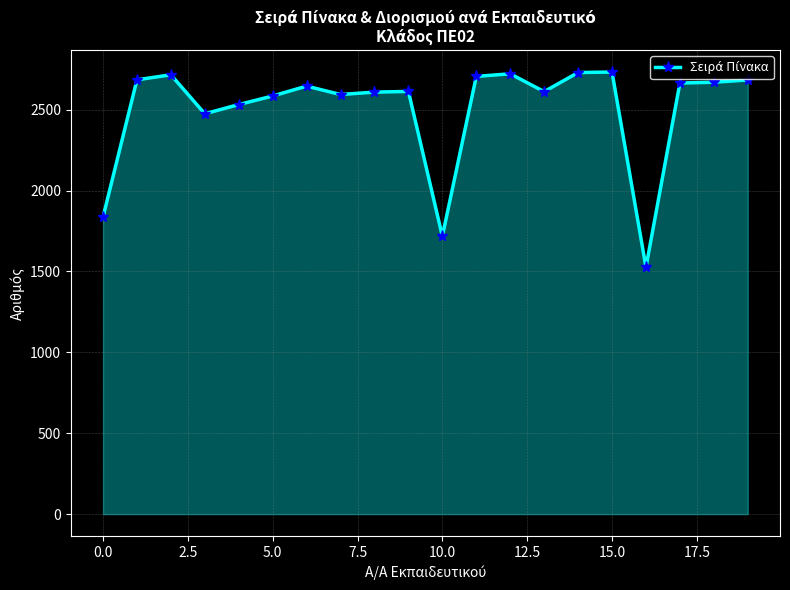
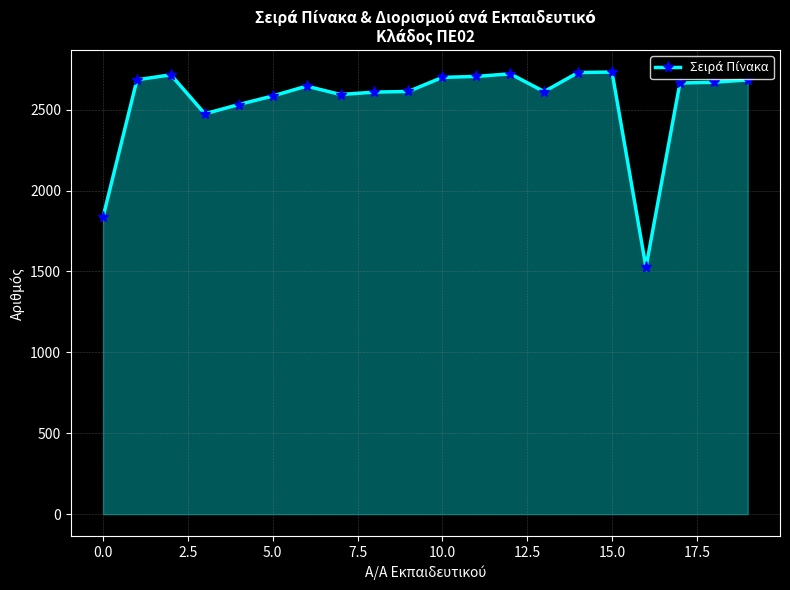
  {
    "0.0": 1840,
    "5.0": 2590,
-   "10.0": 1720,
+   "10.0": 2700,
    "15.0": 2730
  }
